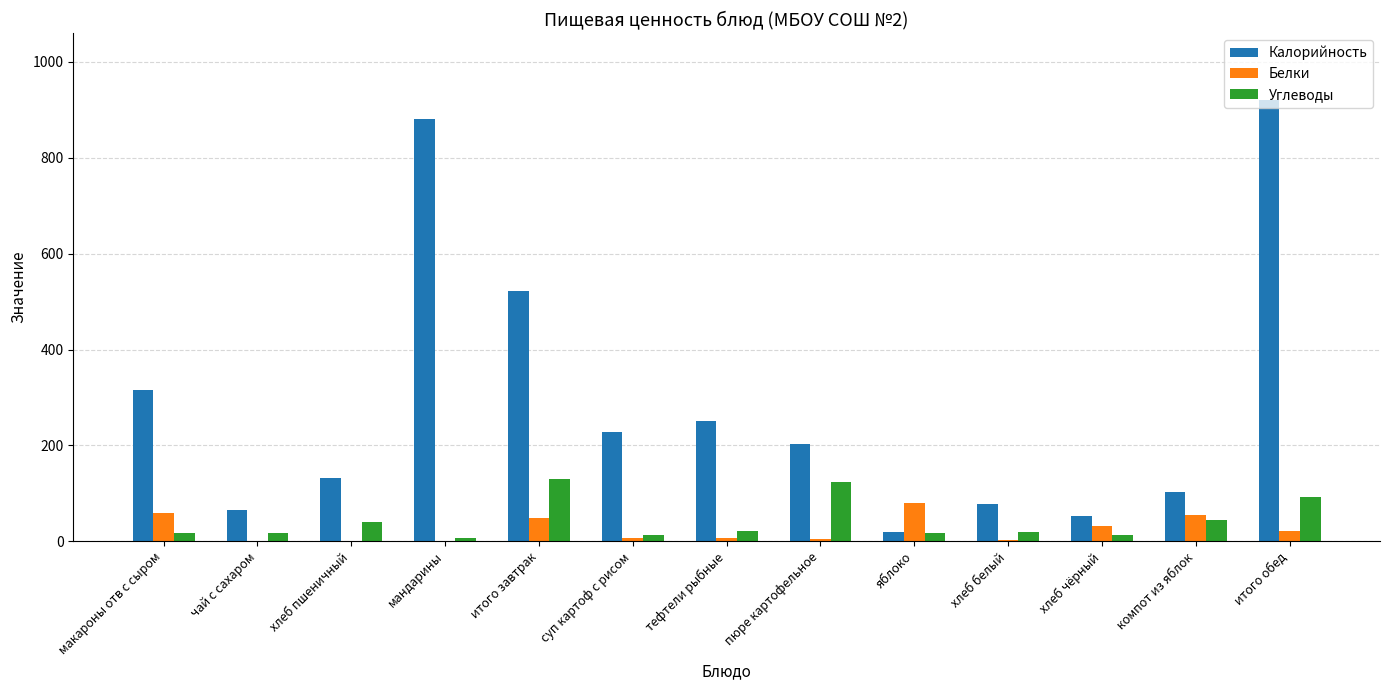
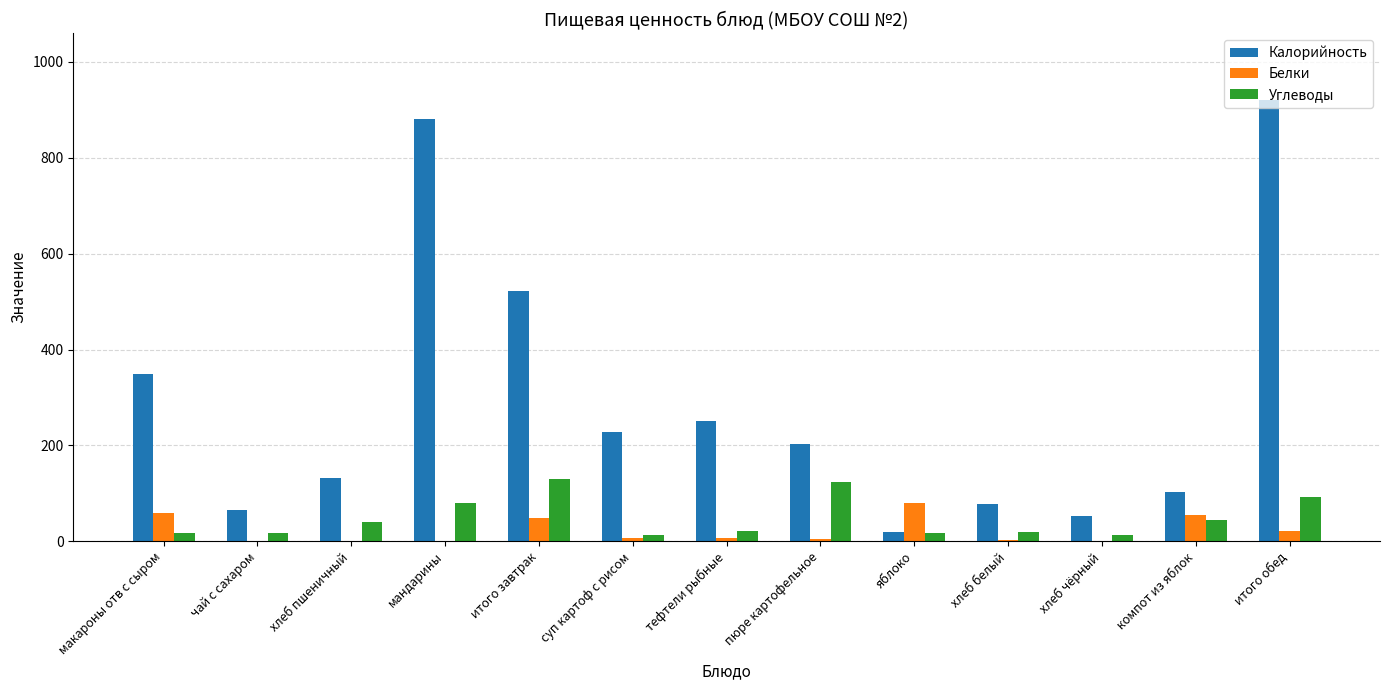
  {
    "Калорийность": {
-     "макароны отв с сыром": 320,
+     "макароны отв с сыром": 350,
      "чай с сахаром": 70,
      "хлеб пшеничный": 130,
      "мандарины": 880,
      "итого завтрак": 520,
      "суп картоф с рисом": 230,
      "тефтели рыбные": 250,
      "пюре картофельное": 200,
      "яблоко": 20,
      "хлеб белый": 80,
      "хлеб чёрный": 50,
      "компот из яблок": 100
    },
    "Белки": {
      "макароны отв с сыром": 60,
      "итого завтрак": 50,
      "суп картоф с рисом": 10,
      "тефтели рыбные": 10,
      "яблоко": 80,
-     "хлеб чёрный": 30,
+     "хлеб чёрный": 0,
      "компот из яблок": 50,
      "итого обед": 20
    },
    "Углеводы": {
      "макароны отв с сыром": 20,
      "чай с сахаром": 20,
      "хлеб пшеничный": 40,
-     "мандарины": 10,
+     "мандарины": 80,
      "итого завтрак": 130,
      "суп картоф с рисом": 10,
      "тефтели рыбные": 20,
      "пюре картофельное": 120,
      "яблоко": 20,
      "хлеб белый": 20,
      "хлеб чёрный": 10,
      "компот из яблок": 50,
      "итого обед": 90
    }
  }
